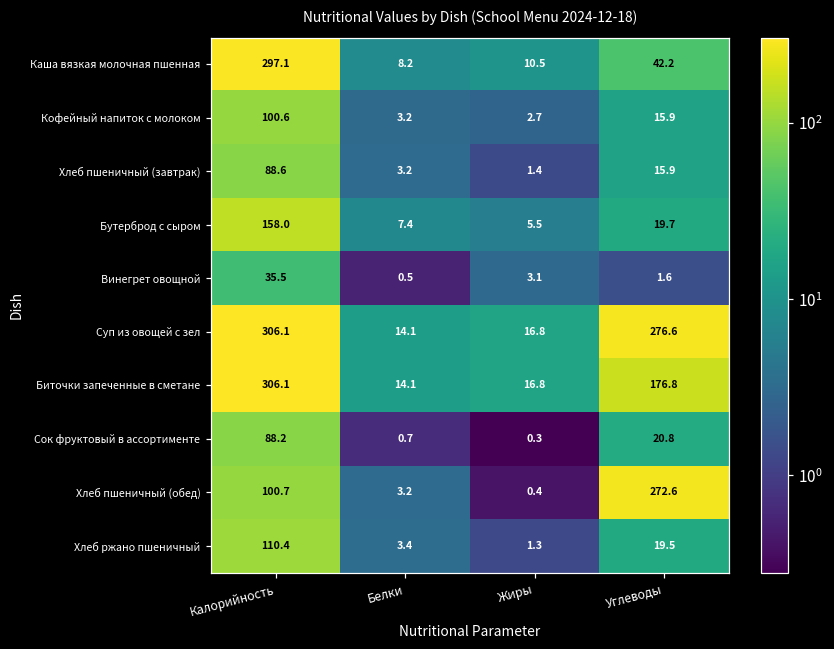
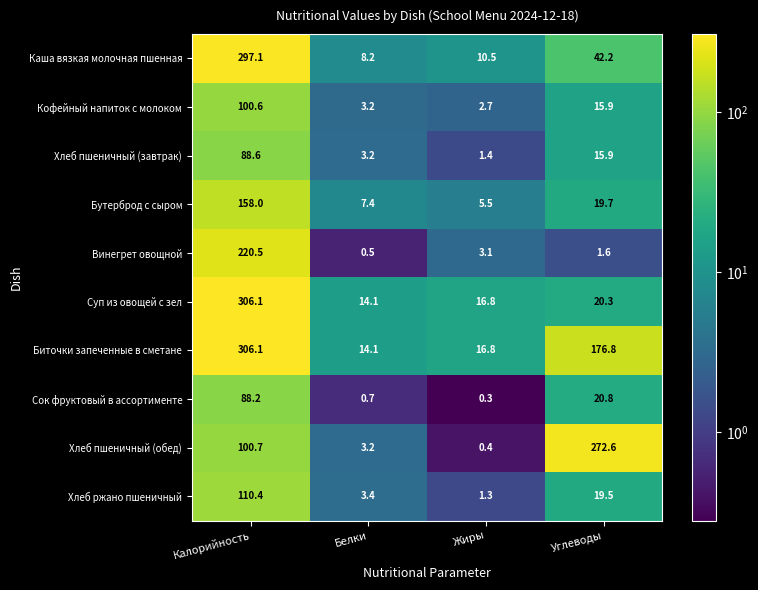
  {
    "Каша вязкая молочная пшенная": {
      "Калорийность": 297.1,
      "Белки": 8.2,
      "Жиры": 10.5,
      "Углеводы": 42.2
    },
    "Кофейный напиток с молоком": {
      "Калорийность": 100.6,
      "Белки": 3.2,
      "Жиры": 2.7,
      "Углеводы": 15.9
    },
    "Хлеб пшеничный (завтрак)": {
      "Калорийность": 88.6,
      "Белки": 3.2,
      "Жиры": 1.4,
      "Углеводы": 15.9
    },
    "Бутерброд с сыром": {
      "Калорийность": 158.0,
      "Белки": 7.4,
      "Жиры": 5.5,
      "Углеводы": 19.7
    },
    "Винегрет овощной": {
-     "Калорийность": 35.5,
+     "Калорийность": 220.5,
      "Белки": 0.5,
      "Жиры": 3.1,
      "Углеводы": 1.6
    },
    "Суп из овощей с зел": {
      "Калорийность": 306.1,
      "Белки": 14.1,
      "Жиры": 16.8,
-     "Углеводы": 276.6
+     "Углеводы": 20.3
    },
    "Биточки запеченные в сметане": {
      "Калорийность": 306.1,
      "Белки": 14.1,
      "Жиры": 16.8,
      "Углеводы": 176.8
    },
    "Сок фруктовый в ассортименте": {
      "Калорийность": 88.2,
      "Белки": 0.7,
      "Жиры": 0.3,
      "Углеводы": 20.8
    },
    "Хлеб пшеничный (обед)": {
      "Калорийность": 100.7,
      "Белки": 3.2,
      "Жиры": 0.4,
      "Углеводы": 272.6
    },
    "Хлеб ржано пшеничный": {
      "Калорийность": 110.4,
      "Белки": 3.4,
      "Жиры": 1.3,
      "Углеводы": 19.5
    }
  }
